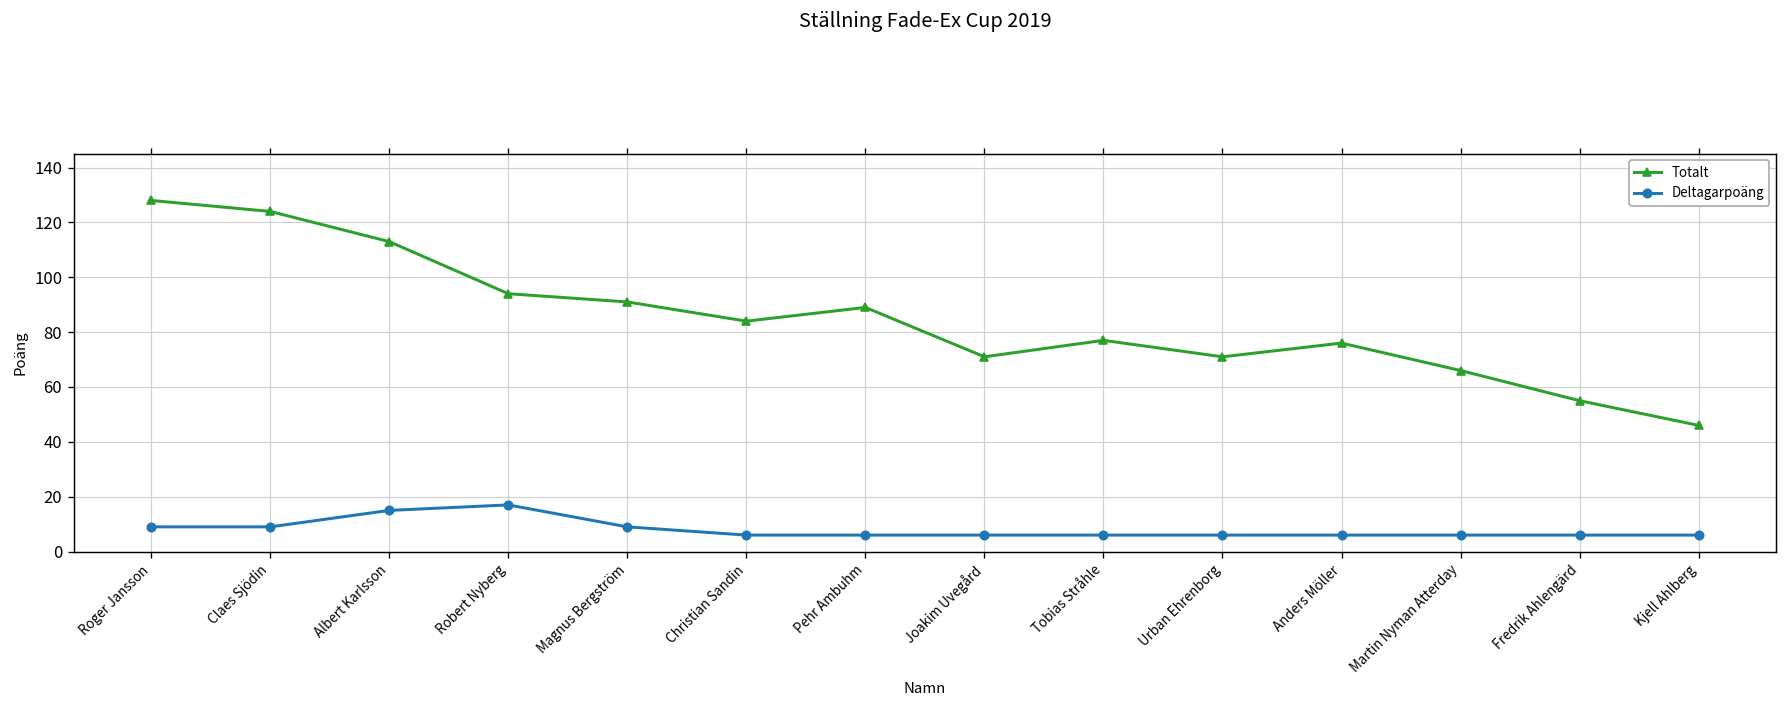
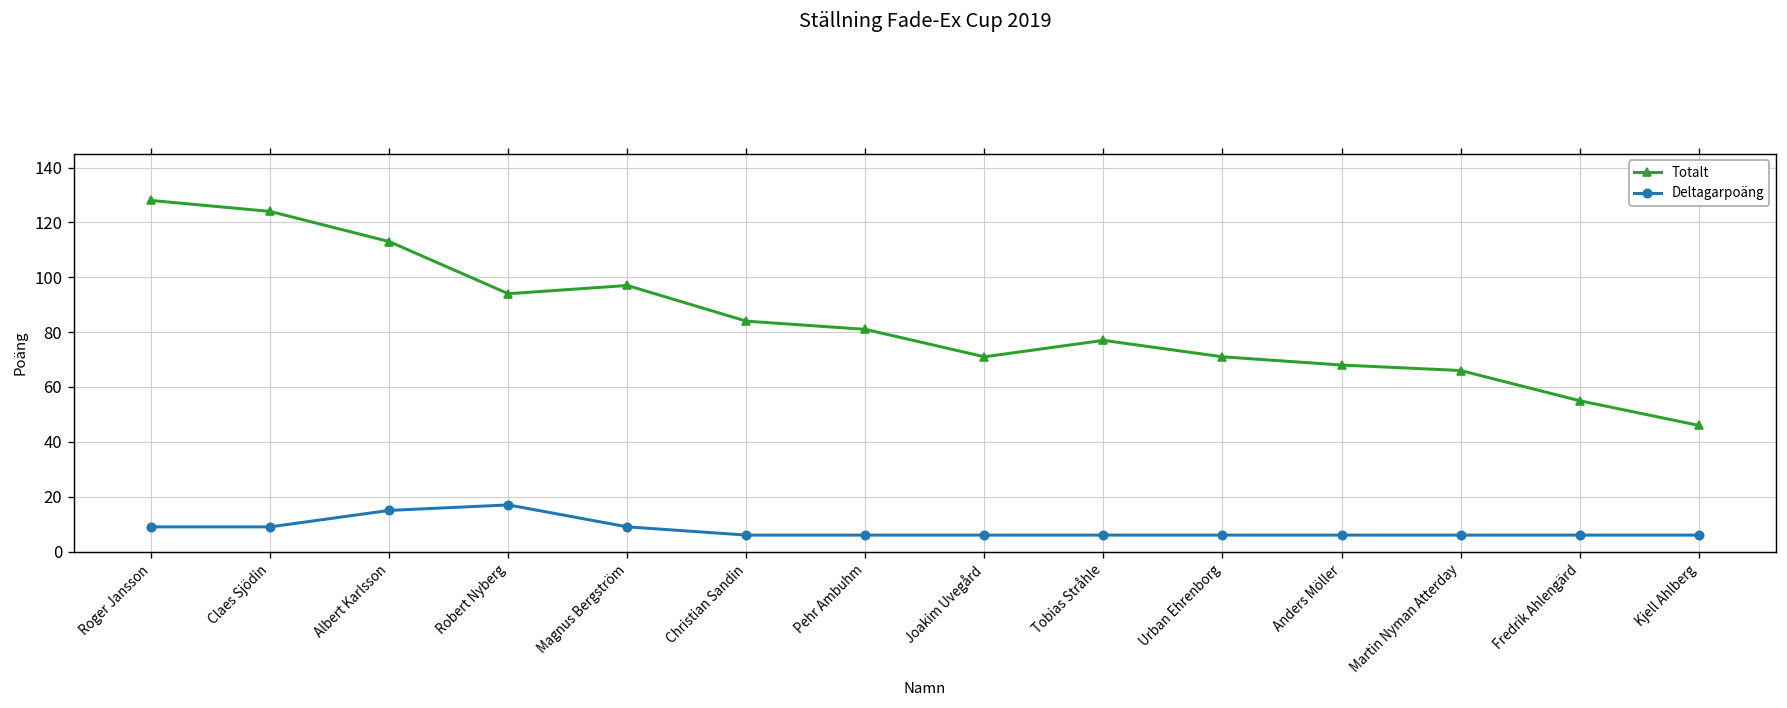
  {
    "Totalt": {
      "Roger Jansson": 128,
      "Claes Sjödin": 124,
      "Albert Karlsson": 113,
      "Robert Nyberg": 94,
-     "Magnus Bergström": 91,
+     "Magnus Bergström": 97,
      "Christian Sandin": 84,
-     "Pehr Ambuhm": 89,
+     "Pehr Ambuhm": 81,
      "Joakim Uvegård": 71,
      "Tobias Stråhle": 77,
      "Urban Ehrenborg": 71,
-     "Anders Möller": 76,
+     "Anders Möller": 68,
      "Martin Nyman Atterday": 66,
      "Fredrik Ahlengärd": 55,
      "Kjell Ahlberg": 46
    },
    "Deltagarpoäng": {
      "Roger Jansson": 9,
      "Claes Sjödin": 9,
      "Albert Karlsson": 15,
      "Robert Nyberg": 17,
      "Magnus Bergström": 9,
      "Christian Sandin": 6,
      "Pehr Ambuhm": 6,
      "Joakim Uvegård": 6,
      "Tobias Stråhle": 6,
      "Urban Ehrenborg": 6,
      "Anders Möller": 6,
      "Martin Nyman Atterday": 6,
      "Fredrik Ahlengärd": 6,
      "Kjell Ahlberg": 6
    }
  }
